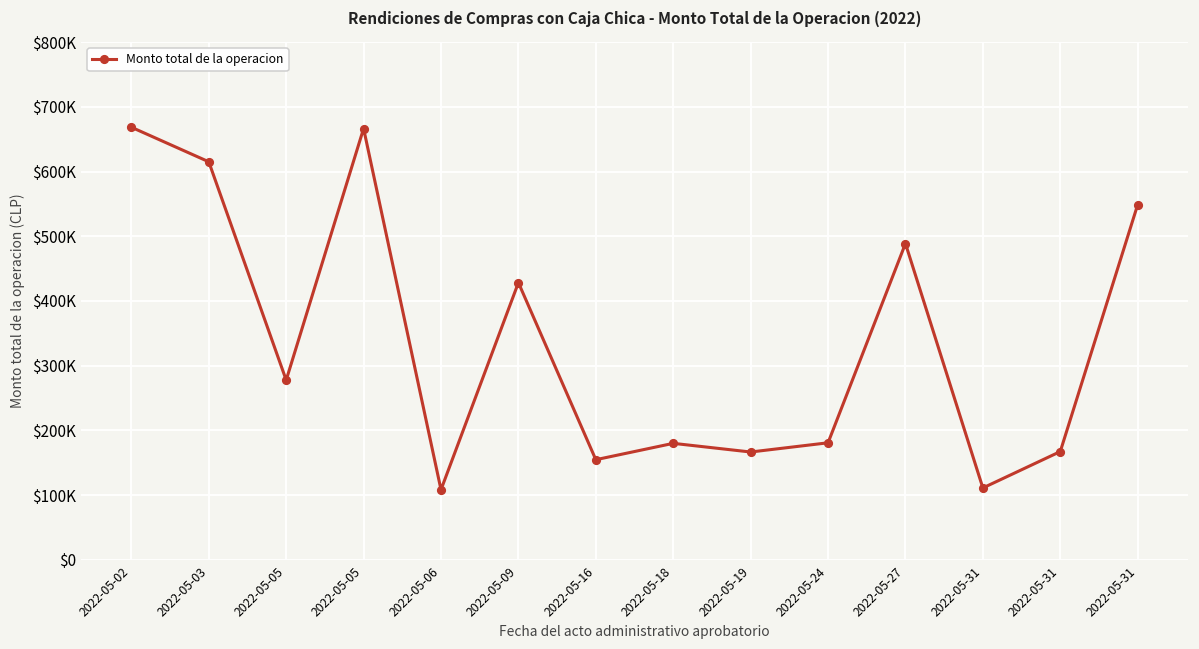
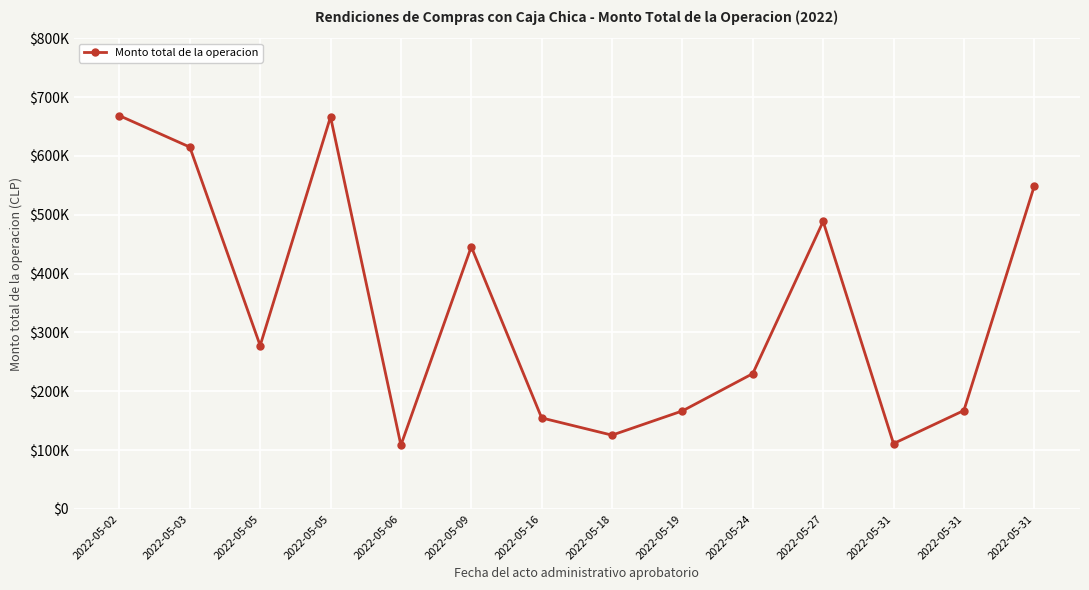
  {
    "2022-05-02": "$670000",
    "2022-05-03": "$620000",
    "2022-05-06": "$110000",
-   "2022-05-09": "$430000",
+   "2022-05-09": "$450000",
    "2022-05-16": "$150000",
-   "2022-05-18": "$180000",
+   "2022-05-18": "$130000",
    "2022-05-19": "$170000",
-   "2022-05-24": "$180000",
+   "2022-05-24": "$230000",
    "2022-05-27": "$490000"
  }
